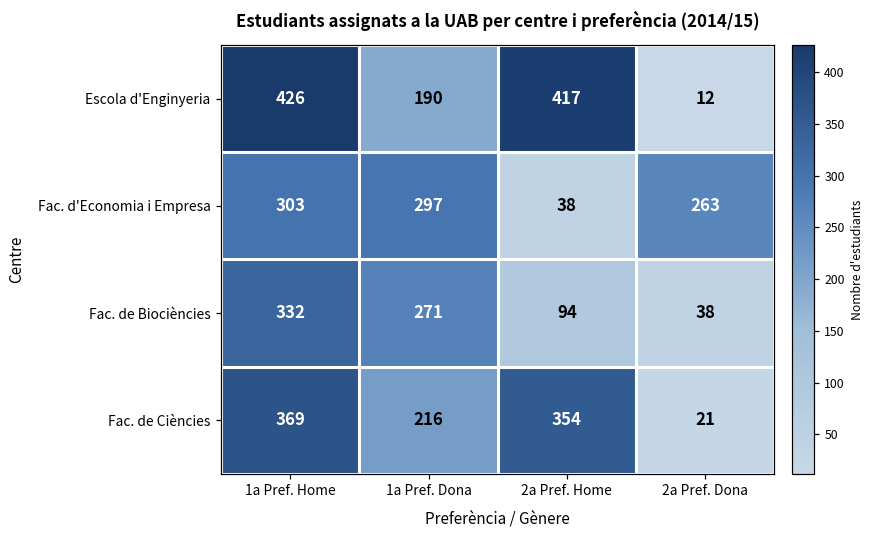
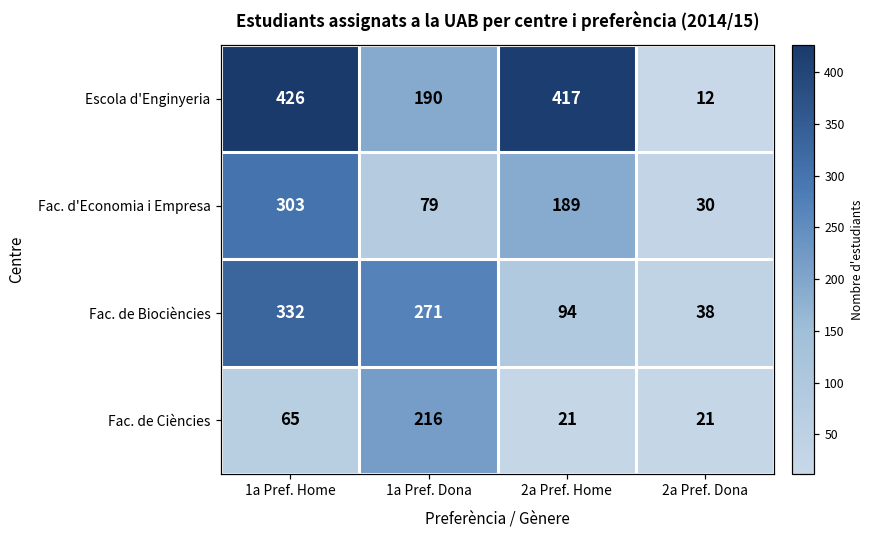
  {
    "Escola d'Enginyeria": {
      "1a Pref. Home": 426,
      "1a Pref. Dona": 190,
      "2a Pref. Home": 417,
      "2a Pref. Dona": 12
    },
    "Fac. d'Economia i Empresa": {
      "1a Pref. Home": 303,
-     "1a Pref. Dona": 297,
-     "2a Pref. Home": 38,
-     "2a Pref. Dona": 263
+     "1a Pref. Dona": 79,
+     "2a Pref. Home": 189,
+     "2a Pref. Dona": 30
    },
    "Fac. de Biociències": {
      "1a Pref. Home": 332,
      "1a Pref. Dona": 271,
      "2a Pref. Home": 94,
      "2a Pref. Dona": 38
    },
    "Fac. de Ciències": {
-     "1a Pref. Home": 369,
+     "1a Pref. Home": 65,
      "1a Pref. Dona": 216,
-     "2a Pref. Home": 354,
+     "2a Pref. Home": 21,
      "2a Pref. Dona": 21
    }
  }
